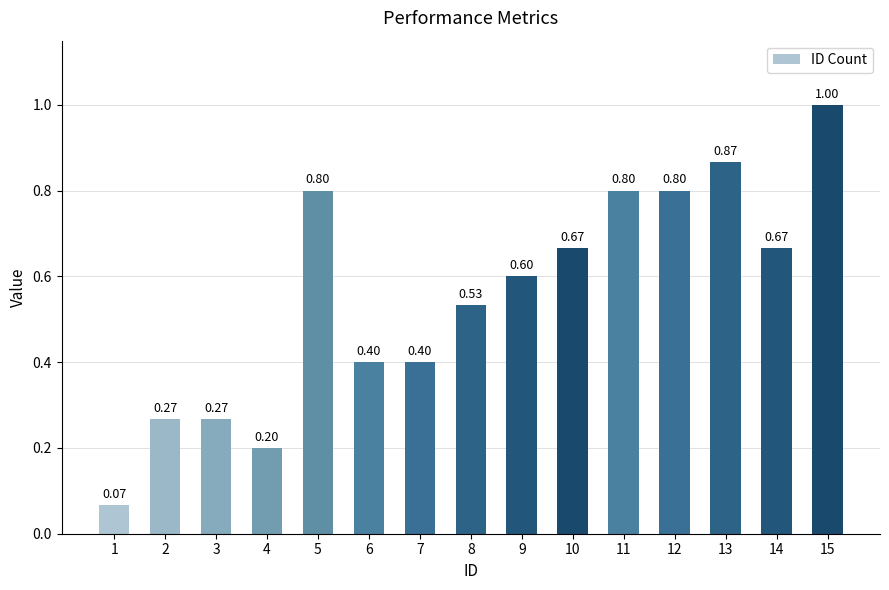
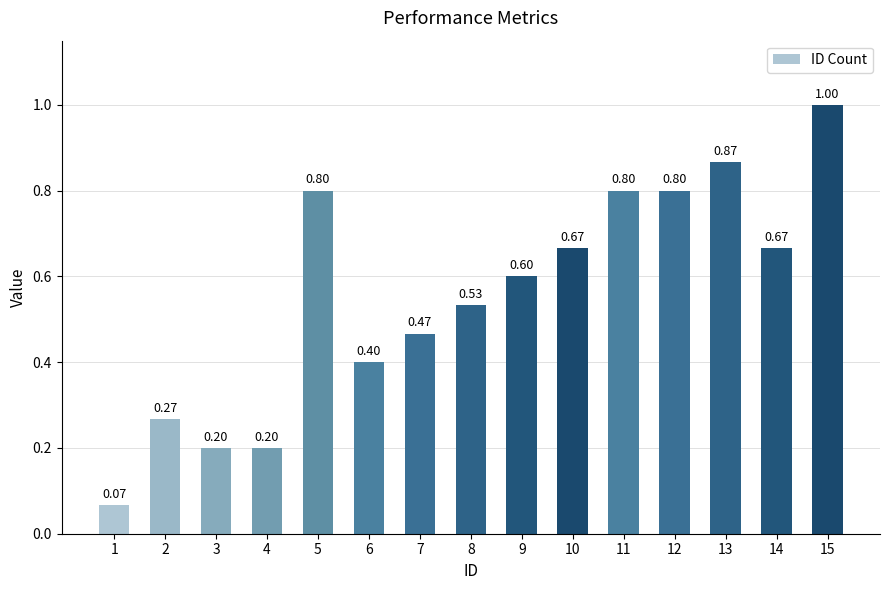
  {
    "1": 0.07,
    "2": 0.27,
-   "3": 0.27,
+   "3": 0.20,
    "4": 0.20,
    "5": 0.80,
    "6": 0.40,
-   "7": 0.40,
+   "7": 0.47,
    "8": 0.53,
    "9": 0.60,
    "10": 0.67,
    "11": 0.80,
    "12": 0.80,
    "13": 0.87,
    "14": 0.67,
    "15": 1.00
  }
